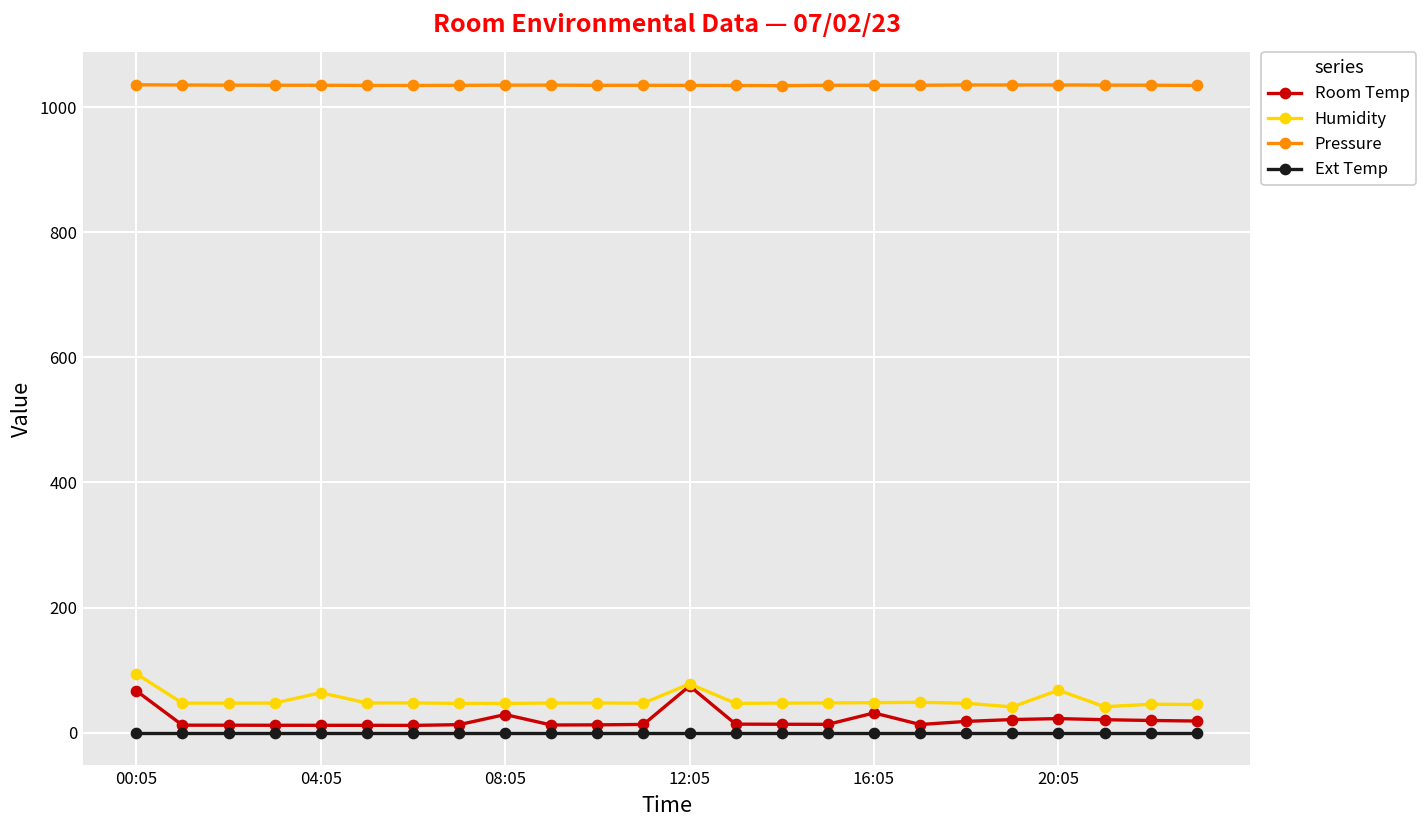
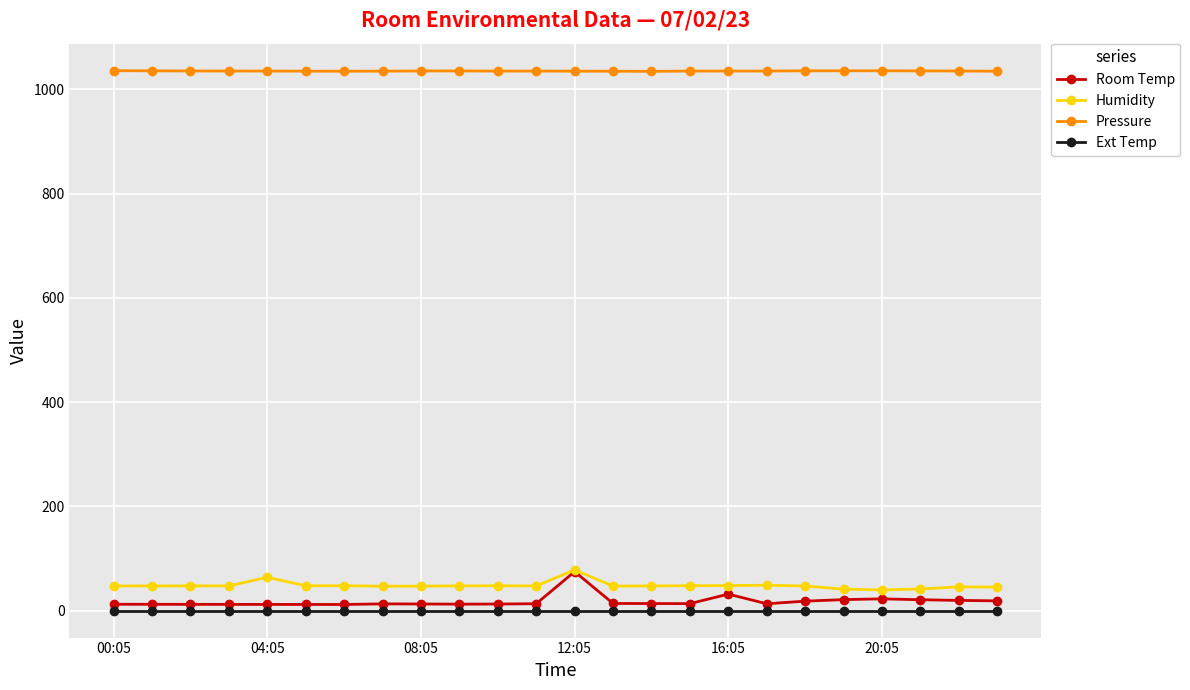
  {
    "Room Temp": {
-     "00:05": 70,
+     "00:05": 10,
      "04:05": 10,
-     "08:05": 30,
+     "08:05": 10,
      "16:05": 30,
      "20:05": 20
    },
    "Humidity": {
-     "00:05": 90,
+     "00:05": 50,
      "04:05": 60,
      "08:05": 50,
      "16:05": 50,
-     "20:05": 70
+     "20:05": 40
    },
    "Pressure": {
      "00:05": 1040,
      "04:05": 1040,
      "08:05": 1040,
      "12:05": 1030,
      "16:05": 1040,
      "20:05": 1040
    },
    "Ext Temp": {
      "00:05": 0,
      "04:05": 0,
      "08:05": 0,
      "12:05": 0,
      "16:05": 0,
      "20:05": 0
    }
  }
